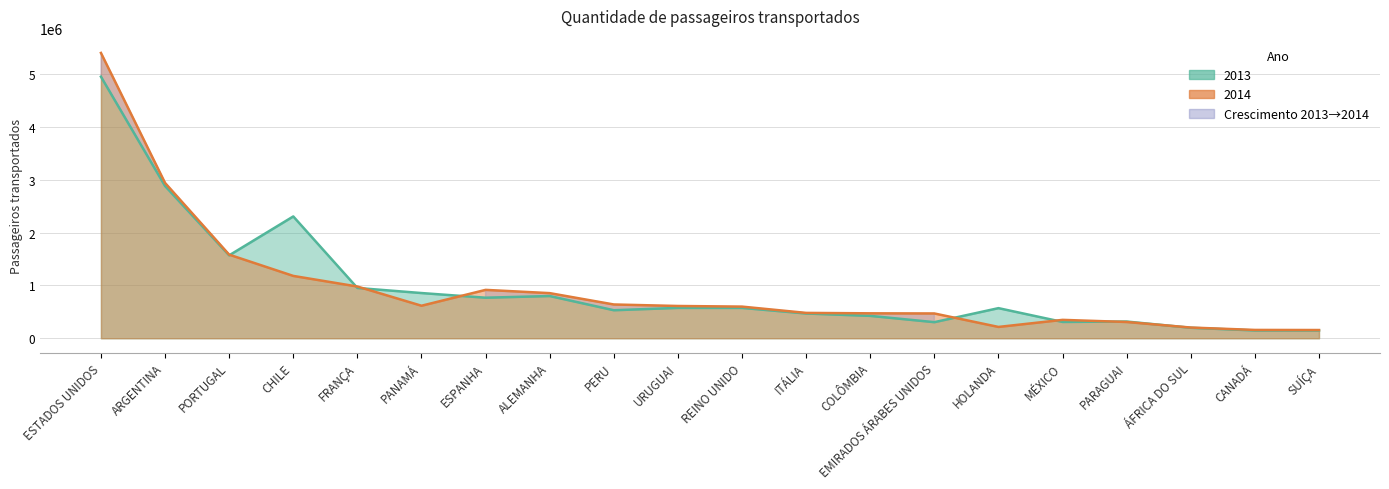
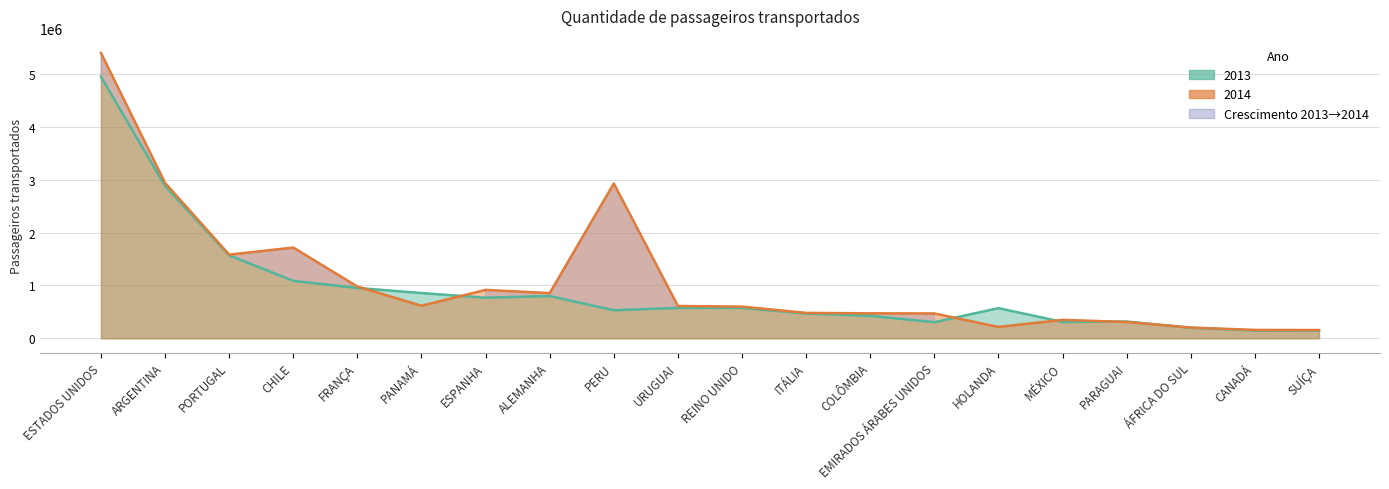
  {
    "2013": {
      "ESTADOS UNIDOS": 4900000,
      "ARGENTINA": 2900000,
-     "CHILE": 2300000,
+     "CHILE": 1100000,
      "PANAMÁ": 900000,
      "ESPANHA": 800000,
      "ALEMANHA": 800000,
      "PERU": 500000,
      "COLÔMBIA": 400000,
      "EMIRADOS ÁRABES UNIDOS": 300000,
      "HOLANDA": 600000
    },
    "2014": {
      "ESTADOS UNIDOS": 5400000,
      "ARGENTINA": 2900000,
-     "CHILE": 1200000,
+     "CHILE": 1700000,
      "PANAMÁ": 600000,
      "ESPANHA": 900000,
      "ALEMANHA": 900000,
-     "PERU": 600000,
+     "PERU": 2900000,
      "COLÔMBIA": 500000,
      "EMIRADOS ÁRABES UNIDOS": 500000,
      "HOLANDA": 200000
    }
  }
